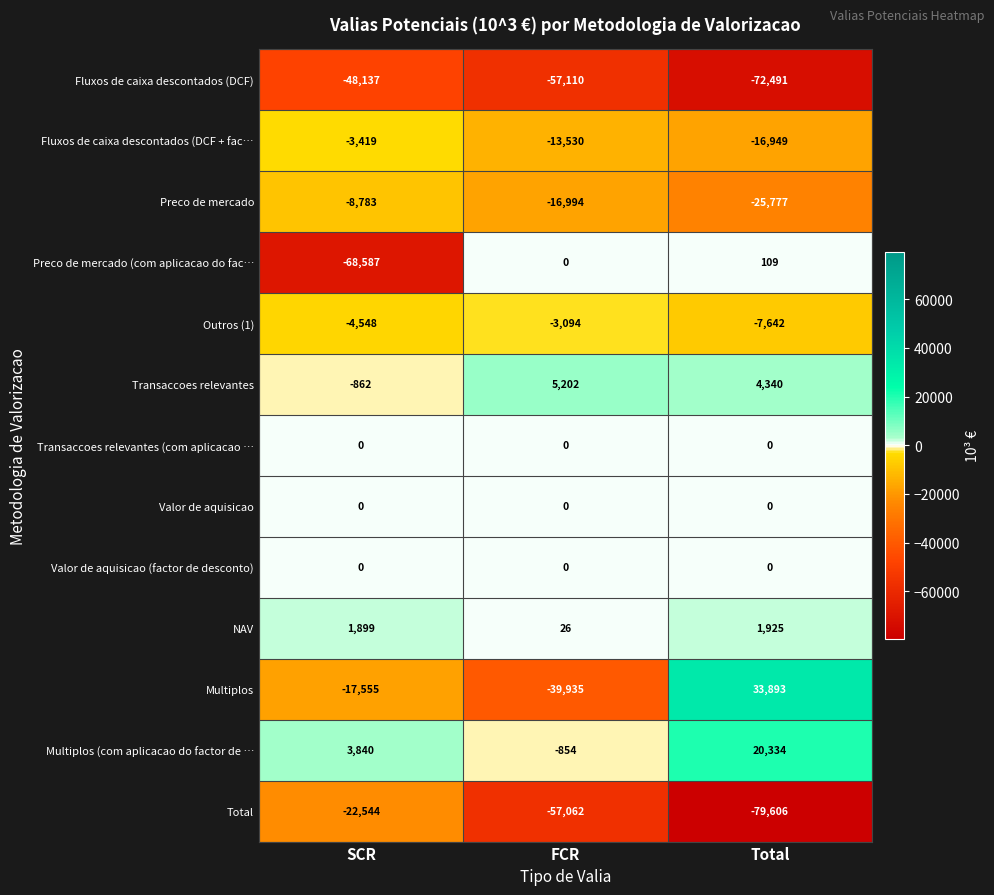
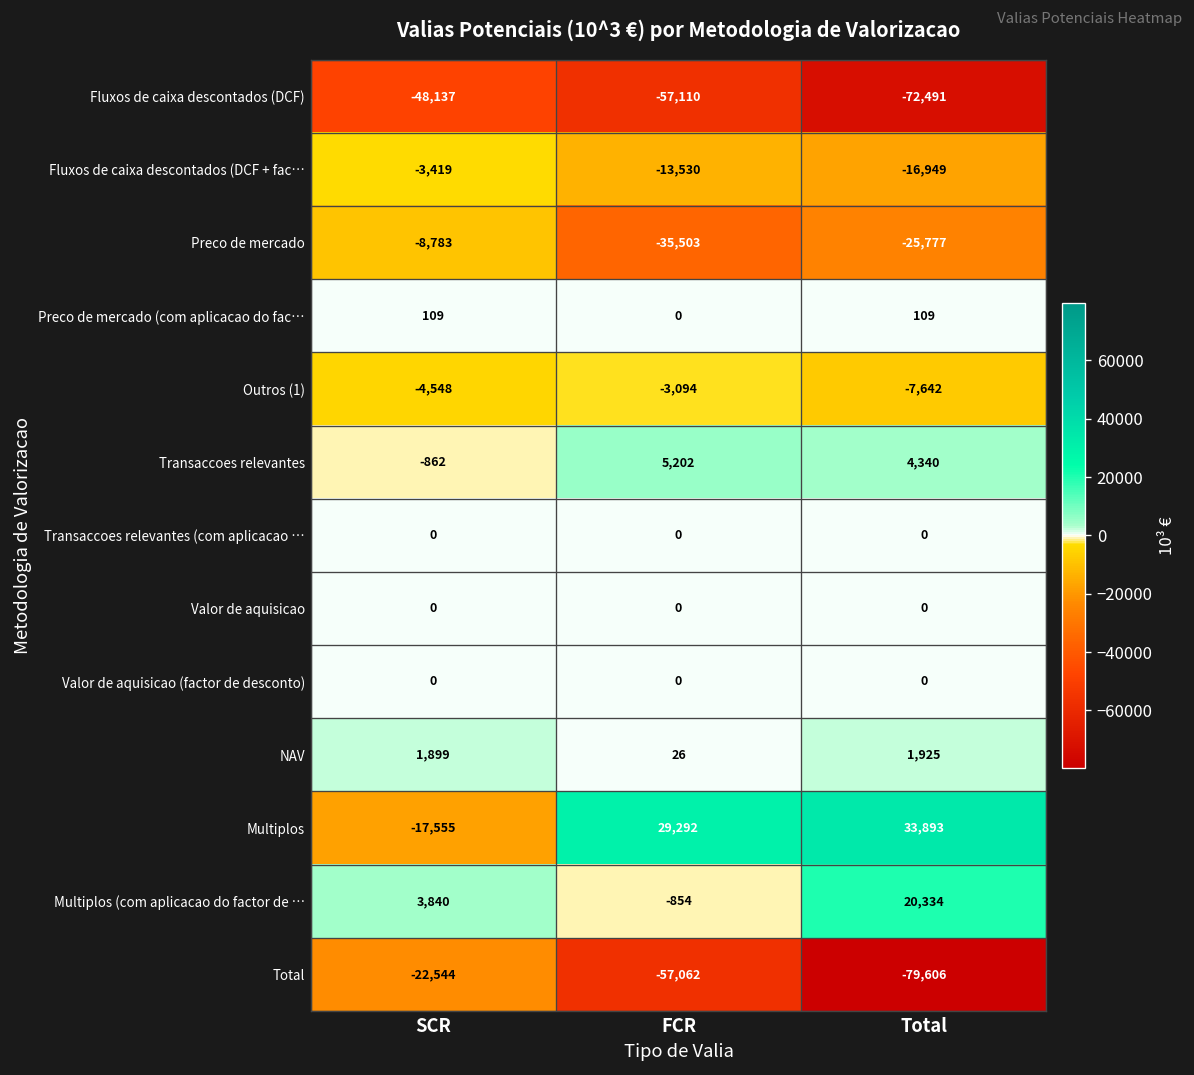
  {
    "Fluxos de caixa descontados (DCF)": {
      "SCR": "-48,137",
      "FCR": "-57,110",
      "Total": "-72,491"
    },
    "Fluxos de caixa descontados (DCF + fac…": {
      "SCR": "-3,419",
      "FCR": "-13,530",
      "Total": "-16,949"
    },
    "Preco de mercado": {
      "SCR": "-8,783",
-     "FCR": "-16,994",
+     "FCR": "-35,503",
      "Total": "-25,777"
    },
    "Preco de mercado (com aplicacao do fac…": {
-     "SCR": "-68,587",
+     "SCR": "109",
      "FCR": "0",
      "Total": "109"
    },
    "Outros (1)": {
      "SCR": "-4,548",
      "FCR": "-3,094",
      "Total": "-7,642"
    },
    "Transaccoes relevantes": {
      "SCR": "-862",
      "FCR": "5,202",
      "Total": "4,340"
    },
    "Transaccoes relevantes (com aplicacao …": {
      "SCR": "0",
      "FCR": "0",
      "Total": "0"
    },
    "Valor de aquisicao": {
      "SCR": "0",
      "FCR": "0",
      "Total": "0"
    },
    "Valor de aquisicao (factor de desconto)": {
      "SCR": "0",
      "FCR": "0",
      "Total": "0"
    },
    "NAV": {
      "SCR": "1,899",
      "FCR": "26",
      "Total": "1,925"
    },
    "Multiplos": {
      "SCR": "-17,555",
-     "FCR": "-39,935",
+     "FCR": "29,292",
      "Total": "33,893"
    },
    "Multiplos (com aplicacao do factor de …": {
      "SCR": "3,840",
      "FCR": "-854",
      "Total": "20,334"
    },
    "Total": {
      "SCR": "-22,544",
      "FCR": "-57,062",
      "Total": "-79,606"
    }
  }
